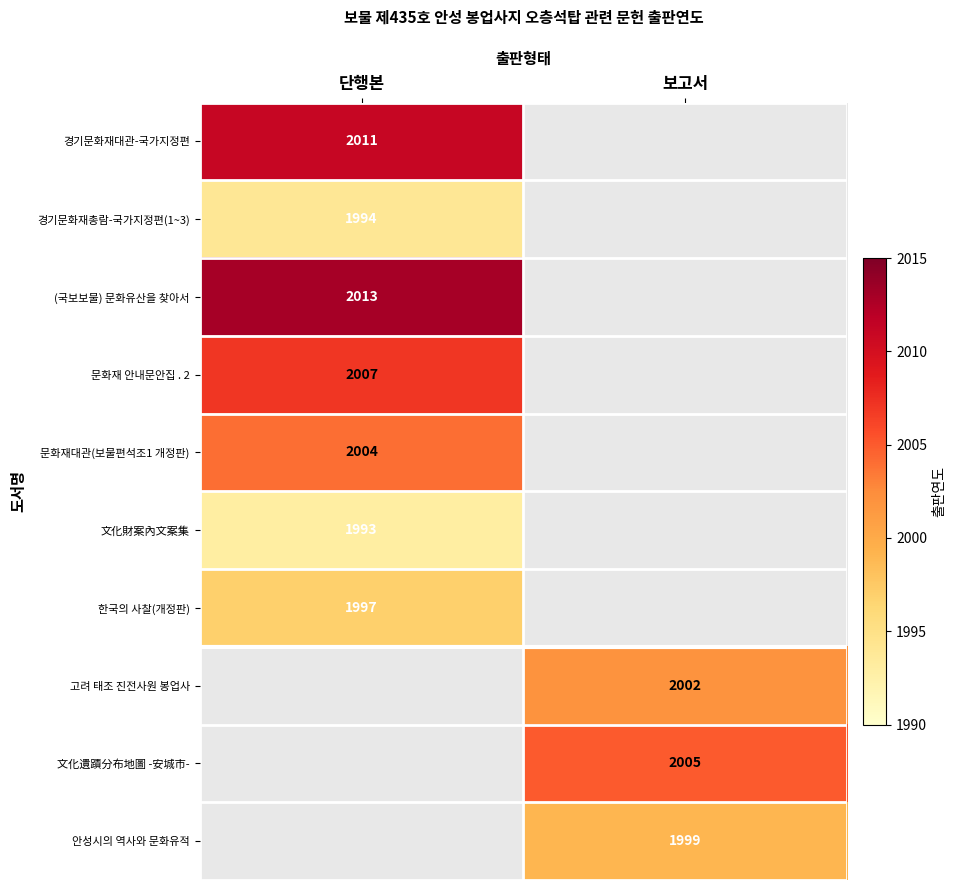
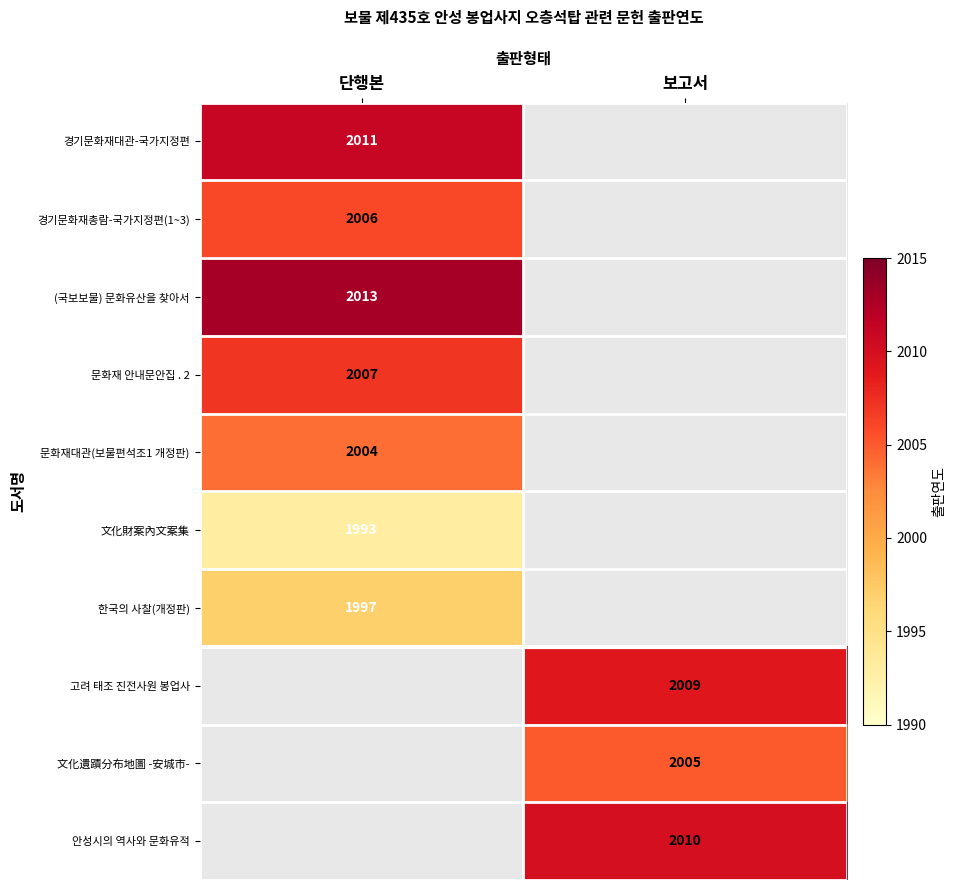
  {
    "경기문화재대관-국가지정편": {
      "단행본": 2011
    },
    "경기문화재총람-국가지정편(1~3)": {
-     "단행본": 1994
+     "단행본": 2006
    },
    "(국보보물) 문화유산을 찾아서": {
      "단행본": 2013
    },
    "문화재 안내문안집 . 2": {
      "단행본": 2007
    },
    "문화재대관(보물편석조1 개정판)": {
      "단행본": 2004
    },
    "文化財案內文案集": {
      "단행본": 1993
    },
    "한국의 사찰(개정판)": {
      "단행본": 1997
    },
    "고려 태조 진전사원 봉업사": {
-     "보고서": 2002
+     "보고서": 2009
    },
    "文化遺蹟分布地圖 -安城市-": {
      "보고서": 2005
    },
    "안성시의 역사와 문화유적": {
-     "보고서": 1999
+     "보고서": 2010
    }
  }
